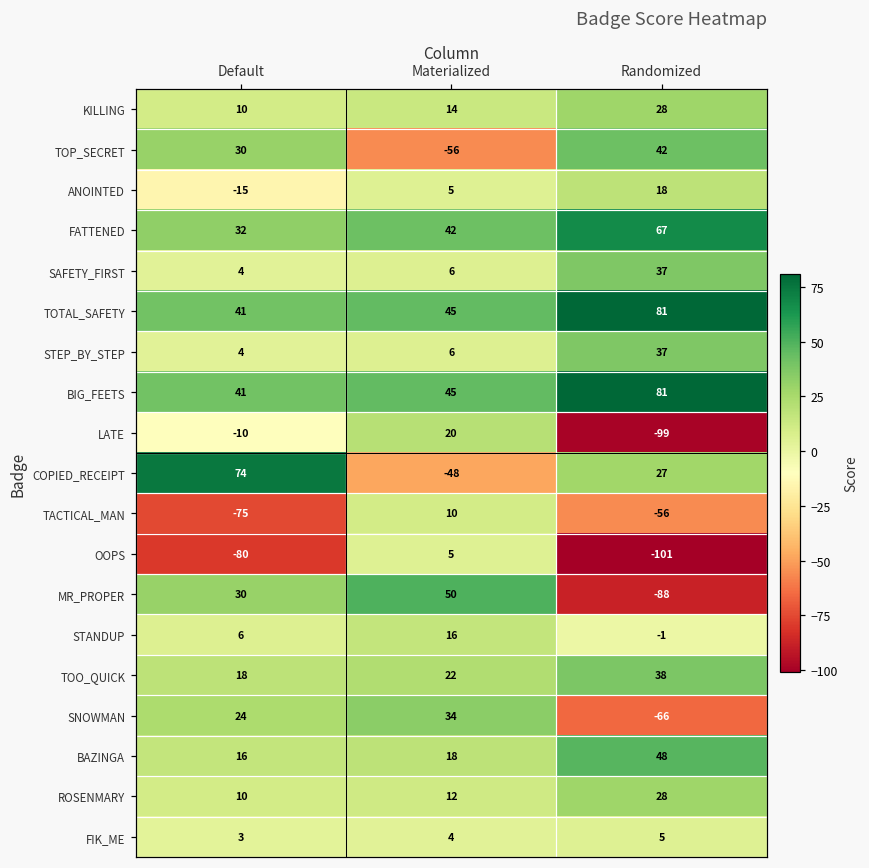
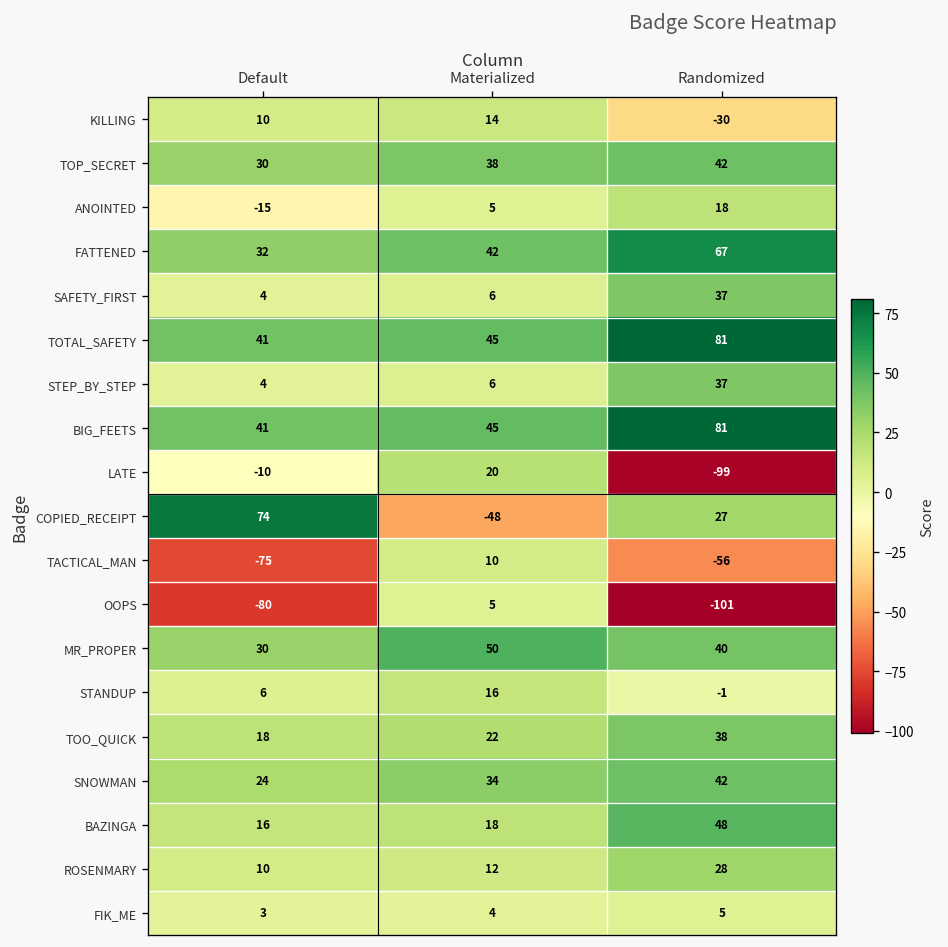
  {
    "KILLING": {
      "Default": 10,
      "Materialized": 14,
-     "Randomized": 28
+     "Randomized": -30
    },
    "TOP_SECRET": {
      "Default": 30,
-     "Materialized": -56,
+     "Materialized": 38,
      "Randomized": 42
    },
    "ANOINTED": {
      "Default": -15,
      "Materialized": 5,
      "Randomized": 18
    },
    "FATTENED": {
      "Default": 32,
      "Materialized": 42,
      "Randomized": 67
    },
    "SAFETY_FIRST": {
      "Default": 4,
      "Materialized": 6,
      "Randomized": 37
    },
    "TOTAL_SAFETY": {
      "Default": 41,
      "Materialized": 45,
      "Randomized": 81
    },
    "STEP_BY_STEP": {
      "Default": 4,
      "Materialized": 6,
      "Randomized": 37
    },
    "BIG_FEETS": {
      "Default": 41,
      "Materialized": 45,
      "Randomized": 81
    },
    "LATE": {
      "Default": -10,
      "Materialized": 20,
      "Randomized": -99
    },
    "COPIED_RECEIPT": {
      "Default": 74,
      "Materialized": -48,
      "Randomized": 27
    },
    "TACTICAL_MAN": {
      "Default": -75,
      "Materialized": 10,
      "Randomized": -56
    },
    "OOPS": {
      "Default": -80,
      "Materialized": 5,
      "Randomized": -101
    },
    "MR_PROPER": {
      "Default": 30,
      "Materialized": 50,
-     "Randomized": -88
+     "Randomized": 40
    },
    "STANDUP": {
      "Default": 6,
      "Materialized": 16,
      "Randomized": -1
    },
    "TOO_QUICK": {
      "Default": 18,
      "Materialized": 22,
      "Randomized": 38
    },
    "SNOWMAN": {
      "Default": 24,
      "Materialized": 34,
-     "Randomized": -66
+     "Randomized": 42
    },
    "BAZINGA": {
      "Default": 16,
      "Materialized": 18,
      "Randomized": 48
    },
    "ROSENMARY": {
      "Default": 10,
      "Materialized": 12,
      "Randomized": 28
    },
    "FIK_ME": {
      "Default": 3,
      "Materialized": 4,
      "Randomized": 5
    }
  }
